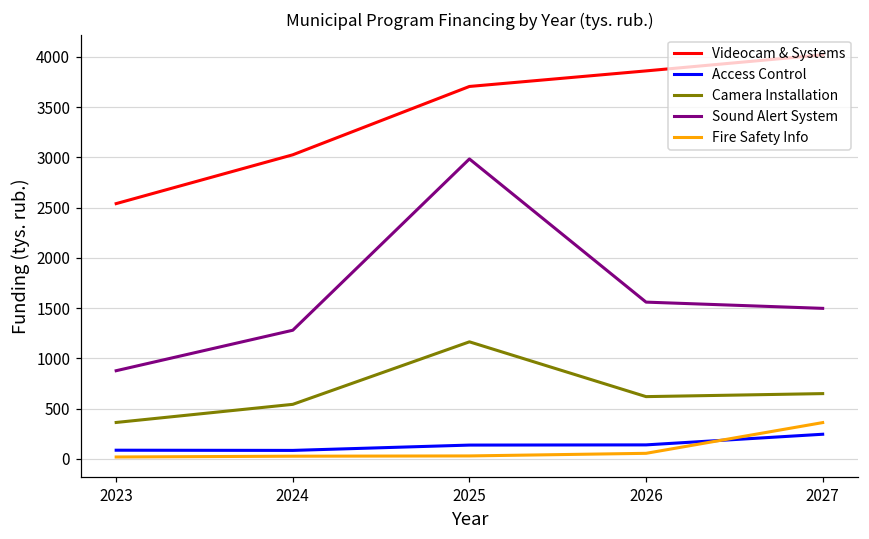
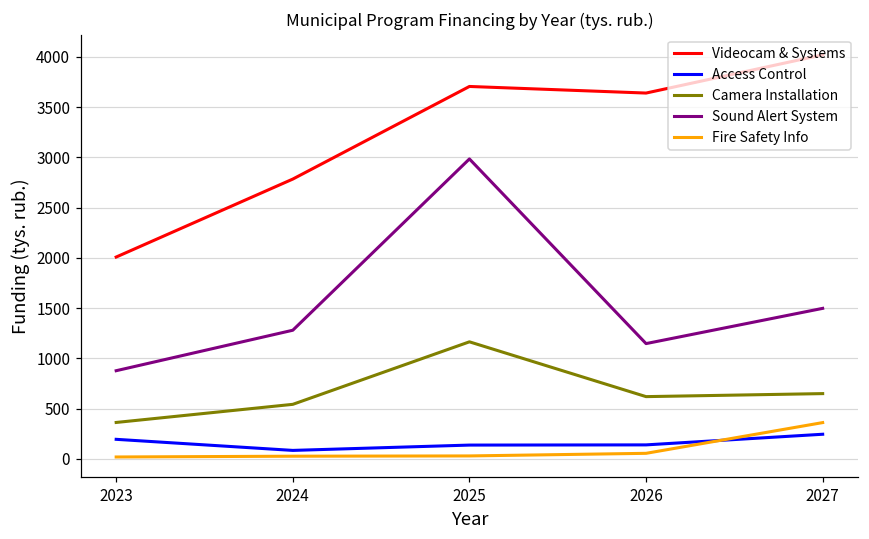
  {
    "Videocam & Systems": {
-     "2023": 2500,
-     "2024": 3000,
+     "2023": 2000,
+     "2024": 2800,
      "2025": 3700,
-     "2026": 3900
+     "2026": 3600
    },
    "Access Control": {
-     "2023": 100,
+     "2023": 200,
      "2024": 100,
      "2025": 100,
      "2026": 100,
      "2027": 200
    },
    "Camera Installation": {
      "2023": 400,
      "2024": 500,
      "2025": 1200,
      "2026": 600,
      "2027": 700
    },
    "Sound Alert System": {
      "2023": 900,
      "2024": 1300,
      "2025": 3000,
-     "2026": 1600,
+     "2026": 1100,
      "2027": 1500
    },
    "Fire Safety Info": {
      "2023": 0,
      "2024": 0,
      "2025": 0,
      "2026": 100,
      "2027": 400
    }
  }
